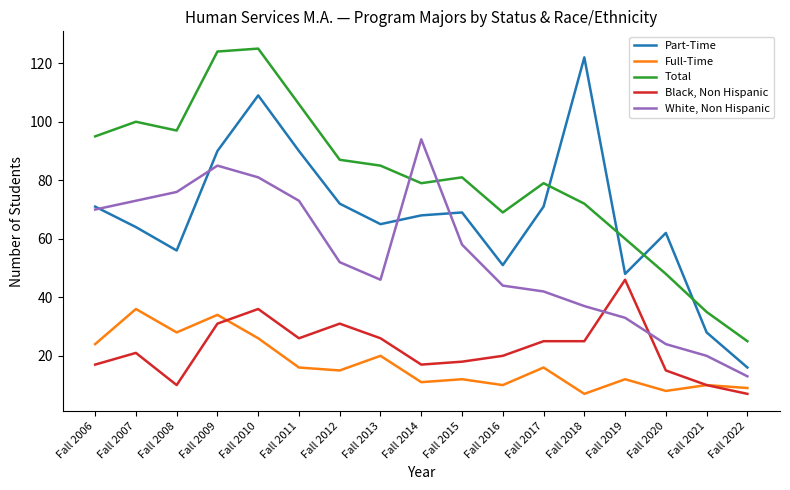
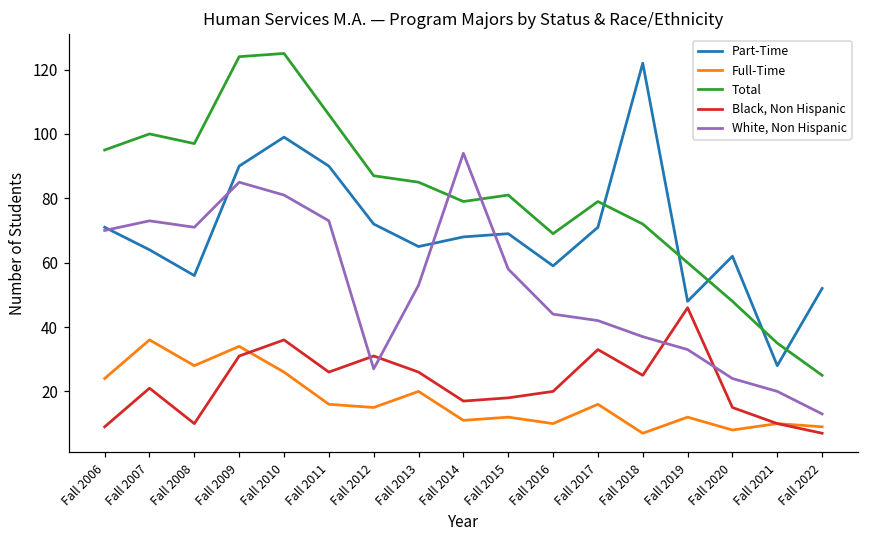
  {
    "Part-Time": {
      "Fall 2006": 71,
      "Fall 2007": 64,
      "Fall 2008": 56,
      "Fall 2009": 90,
-     "Fall 2010": 109,
+     "Fall 2010": 99,
      "Fall 2011": 90,
      "Fall 2012": 72,
      "Fall 2013": 65,
      "Fall 2014": 68,
      "Fall 2015": 69,
-     "Fall 2016": 51,
+     "Fall 2016": 59,
      "Fall 2017": 71,
      "Fall 2018": 122,
      "Fall 2019": 48,
      "Fall 2020": 62,
      "Fall 2021": 28,
-     "Fall 2022": 16
+     "Fall 2022": 52
    },
    "Full-Time": {
      "Fall 2006": 24,
      "Fall 2007": 36,
      "Fall 2008": 28,
      "Fall 2009": 34,
      "Fall 2010": 26,
      "Fall 2011": 16,
      "Fall 2012": 15,
      "Fall 2013": 20,
      "Fall 2014": 11,
      "Fall 2015": 12,
      "Fall 2016": 10,
      "Fall 2017": 16,
      "Fall 2018": 7,
      "Fall 2019": 12,
      "Fall 2020": 8,
      "Fall 2022": 9
    },
    "Total": {
      "Fall 2006": 95,
      "Fall 2007": 100,
      "Fall 2008": 97,
      "Fall 2009": 124,
      "Fall 2010": 125,
      "Fall 2011": 106,
      "Fall 2012": 87,
      "Fall 2013": 85,
      "Fall 2014": 79,
      "Fall 2015": 81,
      "Fall 2016": 69,
      "Fall 2017": 79,
      "Fall 2018": 72,
      "Fall 2019": 60,
      "Fall 2020": 48,
      "Fall 2021": 35,
      "Fall 2022": 25
    },
    "Black, Non Hispanic": {
-     "Fall 2006": 17,
+     "Fall 2006": 9,
      "Fall 2007": 21,
      "Fall 2008": 10,
      "Fall 2009": 31,
      "Fall 2010": 36,
      "Fall 2011": 26,
      "Fall 2012": 31,
      "Fall 2013": 26,
      "Fall 2014": 17,
      "Fall 2015": 18,
      "Fall 2016": 20,
-     "Fall 2017": 25,
+     "Fall 2017": 33,
      "Fall 2018": 25,
      "Fall 2019": 46,
      "Fall 2020": 15,
      "Fall 2022": 7
    },
    "White, Non Hispanic": {
      "Fall 2006": 70,
      "Fall 2007": 73,
-     "Fall 2008": 76,
+     "Fall 2008": 71,
      "Fall 2009": 85,
      "Fall 2010": 81,
      "Fall 2011": 73,
-     "Fall 2012": 52,
-     "Fall 2013": 46,
+     "Fall 2012": 27,
+     "Fall 2013": 53,
      "Fall 2014": 94,
      "Fall 2015": 58,
      "Fall 2016": 44,
      "Fall 2017": 42,
      "Fall 2018": 37,
      "Fall 2019": 33,
      "Fall 2020": 24,
      "Fall 2021": 20,
      "Fall 2022": 13
    }
  }
